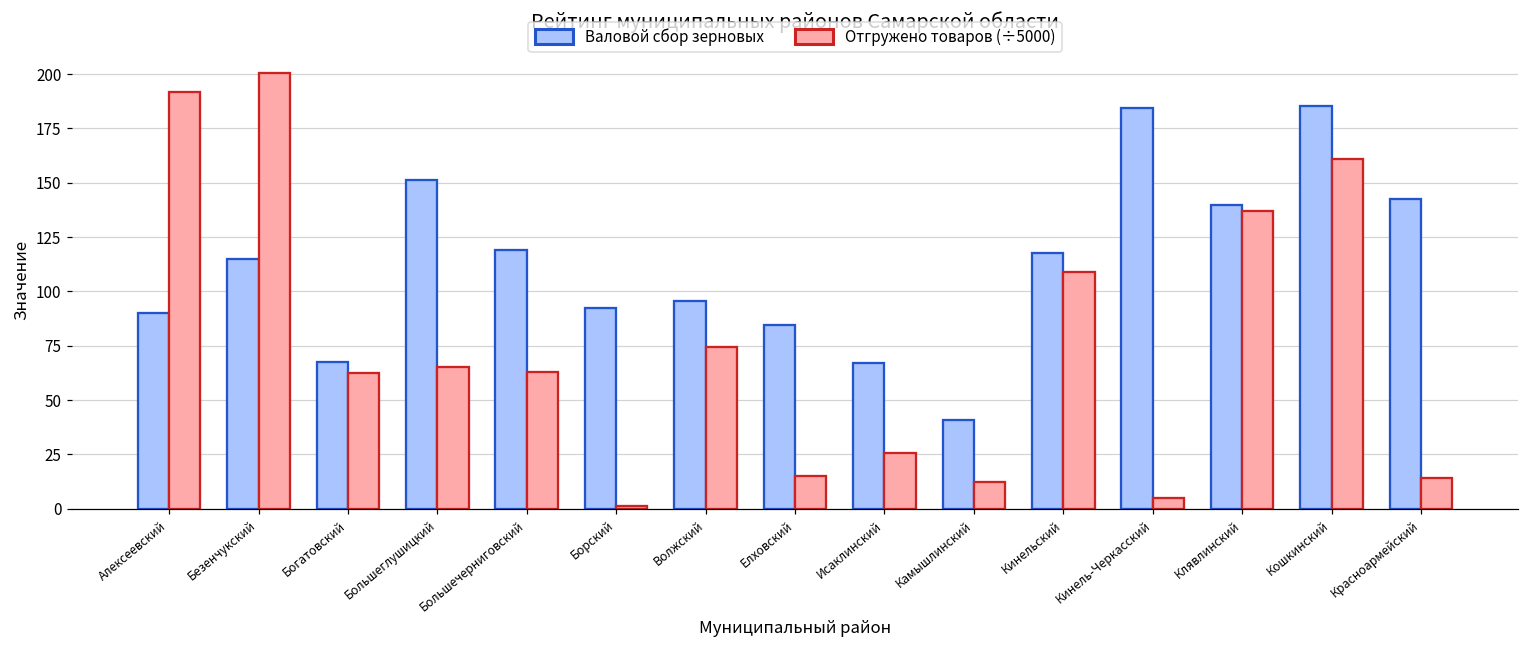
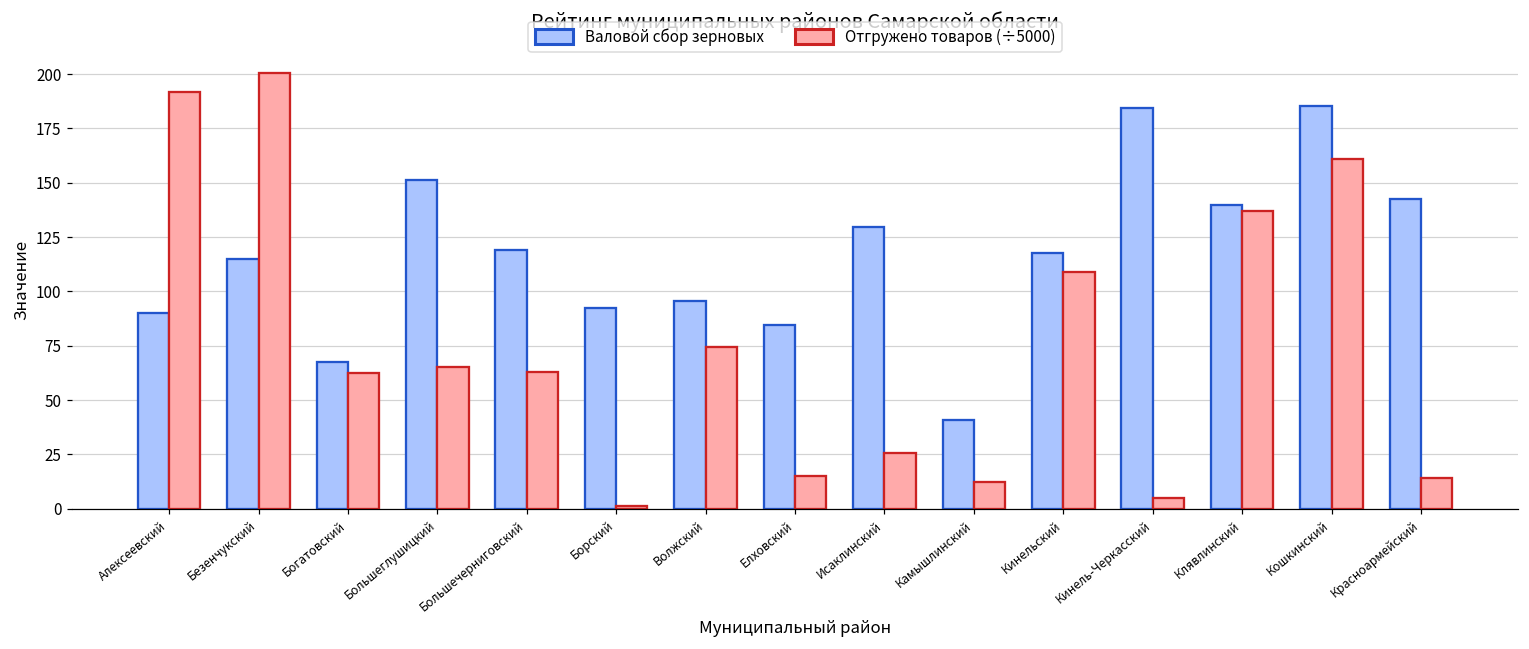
  {
    "Валовой сбор зерновых": {
      "Алексеевский": 90,
      "Безенчукский": 115,
      "Богатовский": 68,
      "Большеглушицкий": 151,
      "Большечерниговский": 119,
      "Борский": 92,
      "Волжский": 96,
      "Елховский": 84,
-     "Исаклинский": 67,
+     "Исаклинский": 130,
      "Камышлинский": 41,
      "Кинельский": 118,
      "Кинель-Черкасский": 184,
      "Клявлинский": 140,
      "Кошкинский": 185,
      "Красноармейский": 142
    },
    "Отгружено товаров (÷5000)": {
      "Алексеевский": 192,
      "Безенчукский": 201,
      "Богатовский": 62,
      "Большеглушицкий": 65,
      "Большечерниговский": 63,
      "Волжский": 74,
      "Елховский": 15,
      "Исаклинский": 26,
      "Камышлинский": 12,
      "Кинельский": 109,
      "Кинель-Черкасский": 5,
      "Клявлинский": 137,
      "Кошкинский": 161,
      "Красноармейский": 14
    }
  }
